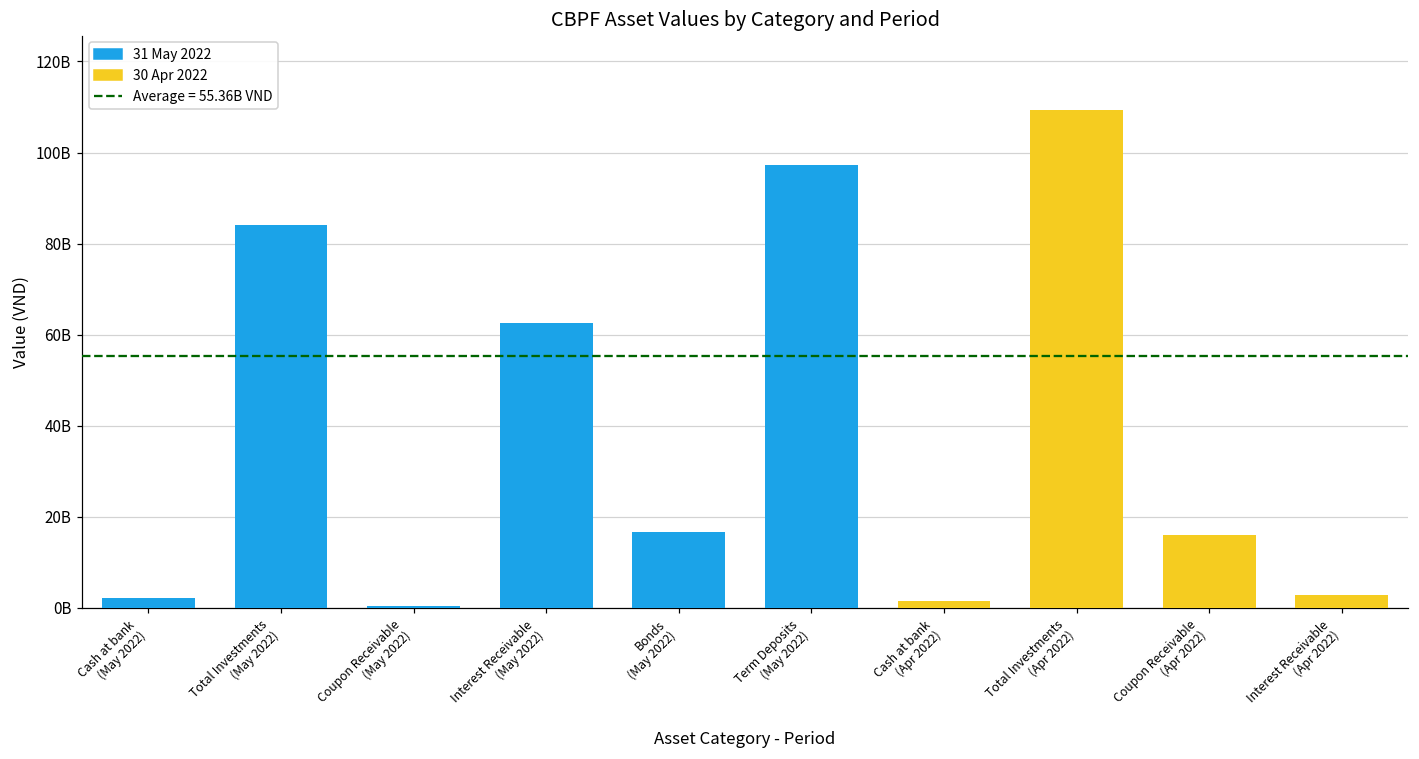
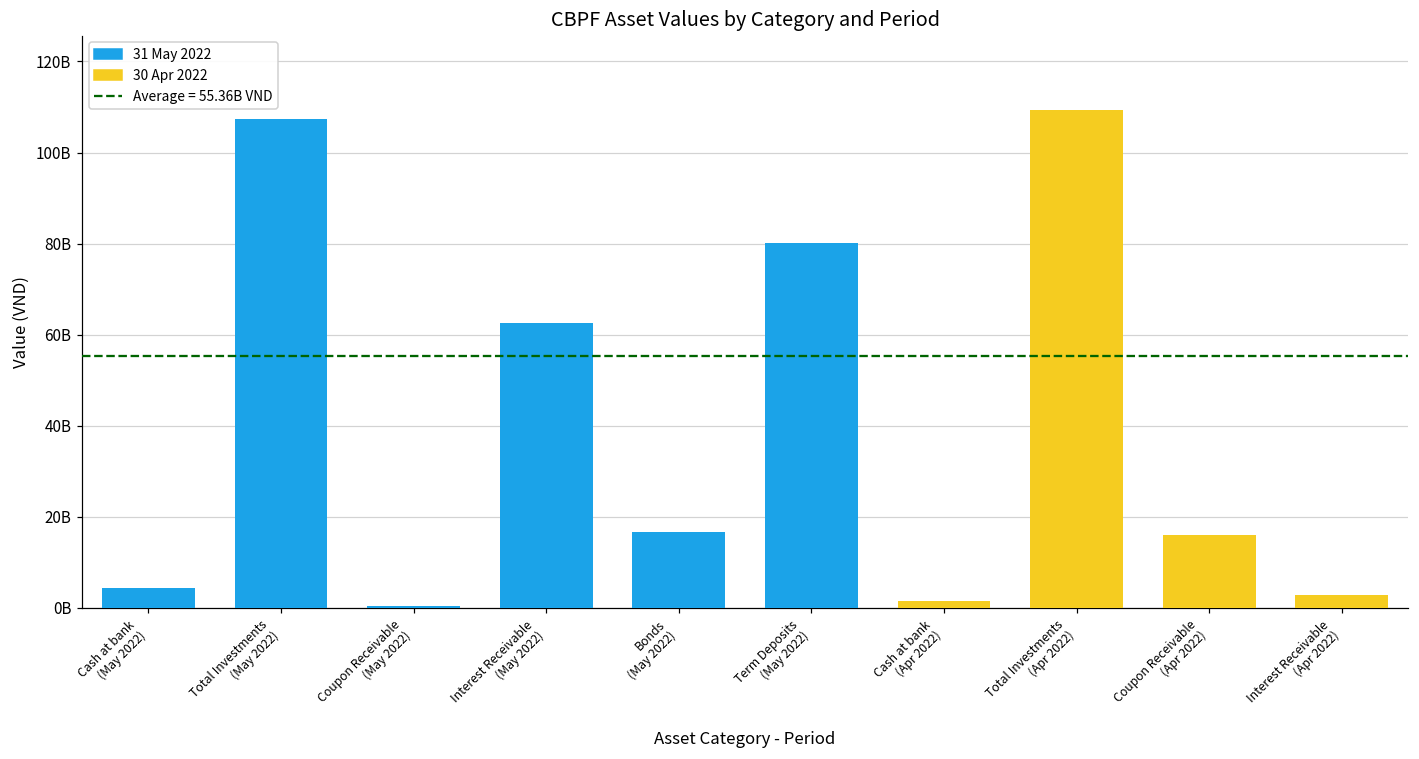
  {
-   "Cash at bank (May 2022)": 2000000000,
-   "Total Investments (May 2022)": 84000000000,
+   "Cash at bank (May 2022)": 4000000000,
+   "Total Investments (May 2022)": 107000000000,
    "Interest Receivable (May 2022)": 63000000000,
    "Bonds (May 2022)": 17000000000,
-   "Term Deposits (May 2022)": 97000000000,
+   "Term Deposits (May 2022)": 80000000000,
    "Cash at bank (Apr 2022)": 1000000000,
    "Total Investments (Apr 2022)": 109000000000,
    "Coupon Receivable (Apr 2022)": 16000000000,
    "Interest Receivable (Apr 2022)": 3000000000
  }
